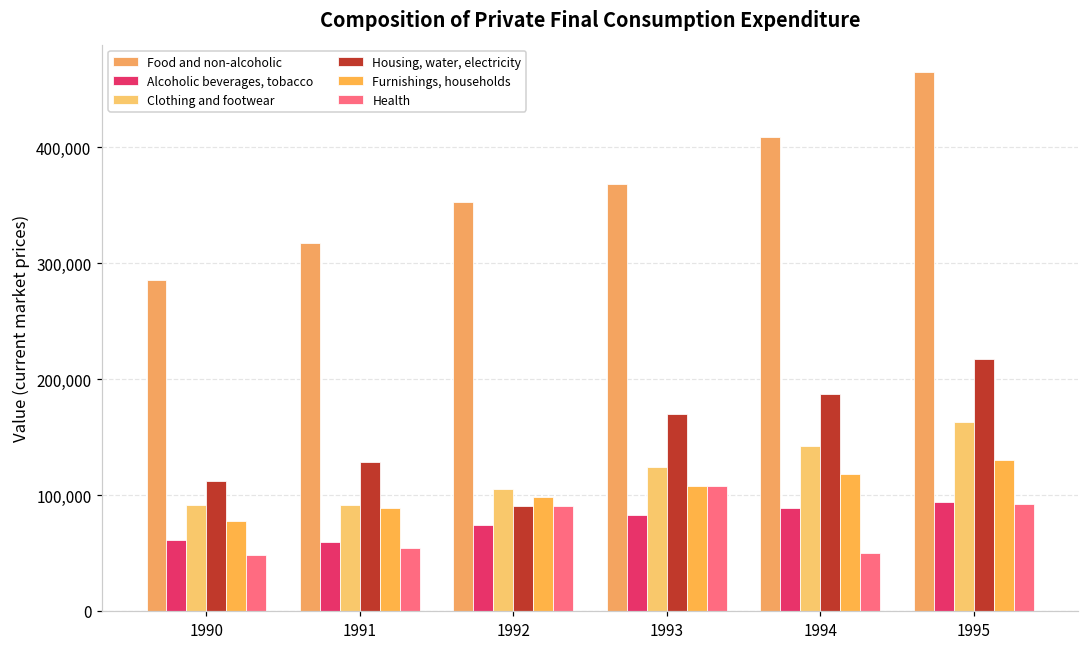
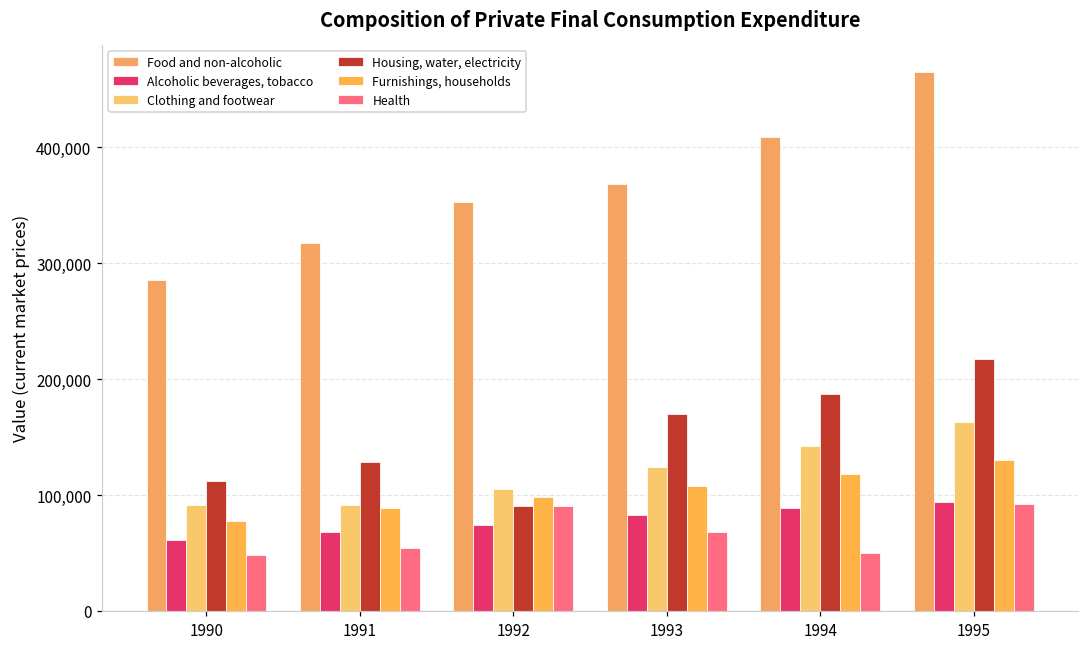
  {
    "Alcoholic beverages, tobacco": {
      "1990": "61,000",
-     "1991": "59,000",
+     "1991": "68,000",
      "1992": "74,000",
      "1993": "83,000",
      "1994": "89,000",
      "1995": "94,000"
    },
    "Housing, water, electricity": {
      "1990": "112,000",
      "1991": "129,000",
      "1992": "90,000",
      "1993": "170,000",
      "1994": "187,000",
      "1995": "217,000"
    },
    "Health": {
      "1990": "48,000",
      "1991": "54,000",
      "1992": "91,000",
-     "1993": "108,000",
+     "1993": "69,000",
      "1994": "50,000",
      "1995": "93,000"
    }
  }
